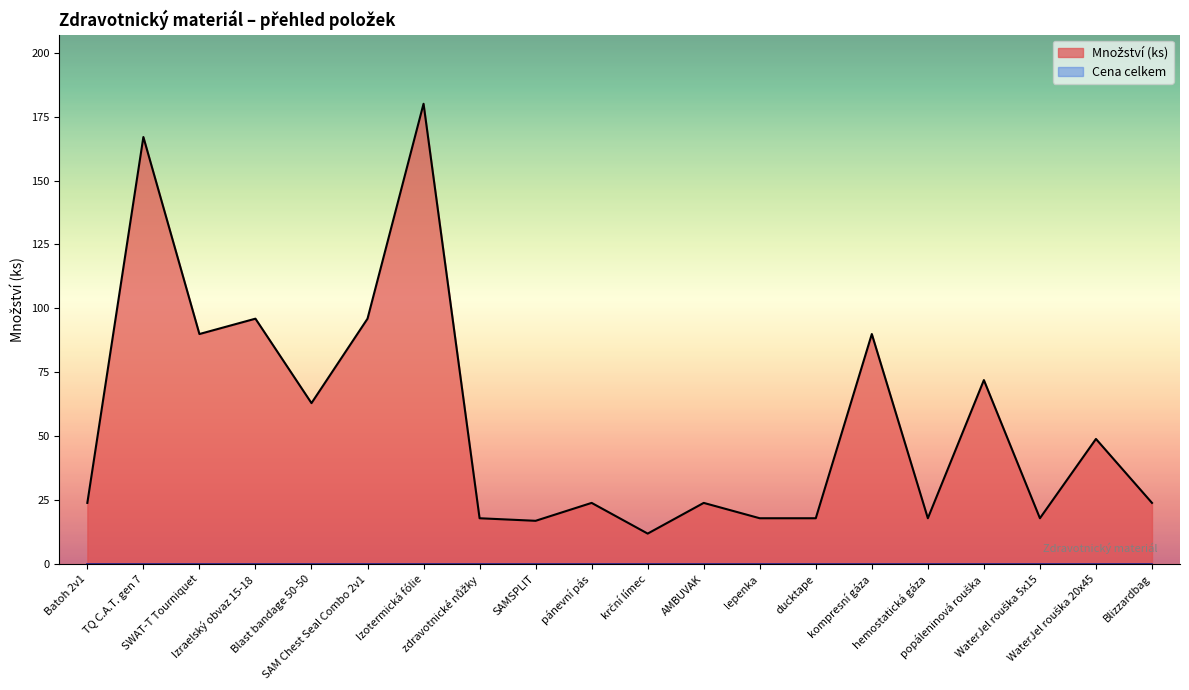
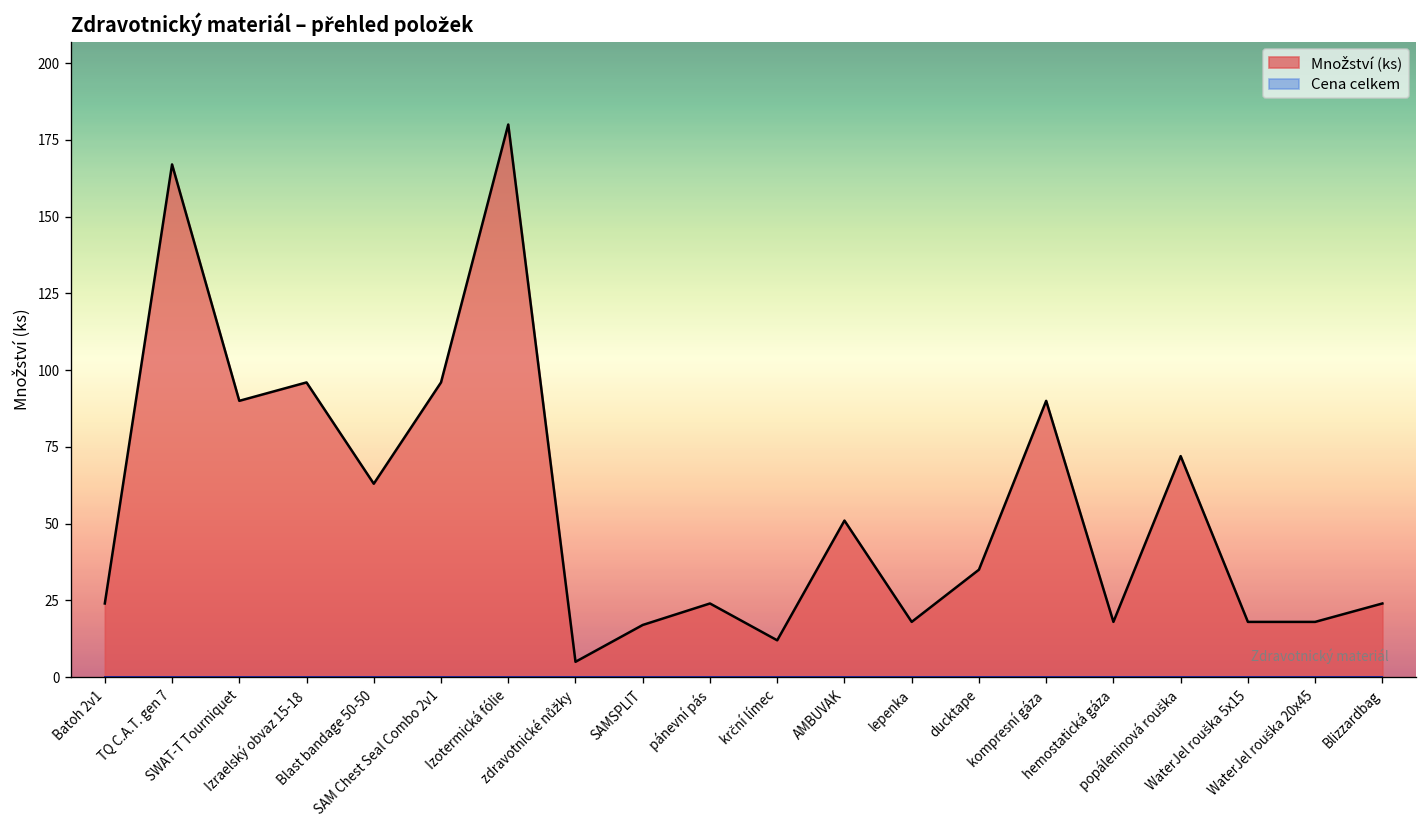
  {
    "Množství (ks)": {
      "Batoh 2v1": 24,
      "TQ C.A.T. gen 7": 167,
      "SWAT-T Tourniquet": 90,
      "Izraelský obvaz 15-18": 96,
      "Blast bandage 50-50": 63,
      "SAM Chest Seal Combo 2v1": 96,
      "Izotermická fólie": 180,
-     "zdravotnické nůžky": 18,
+     "zdravotnické nůžky": 5,
      "SAMSPLIT": 17,
      "pánevní pás": 24,
      "krční límec": 12,
-     "AMBUVAK": 24,
+     "AMBUVAK": 51,
      "lepenka": 18,
-     "ducktape": 18,
+     "ducktape": 35,
      "kompresní gáza": 90,
      "hemostatická gáza": 18,
      "popáleninová rouška": 72,
      "WaterJel rouška 5x15": 18,
-     "WaterJel rouška 20x45": 49,
+     "WaterJel rouška 20x45": 18,
      "Blizzardbag": 24
    },
    "Cena celkem": {
      "Batoh 2v1": 0,
      "TQ C.A.T. gen 7": 0,
      "SWAT-T Tourniquet": 0,
      "Izraelský obvaz 15-18": 0,
      "Blast bandage 50-50": 0,
      "SAM Chest Seal Combo 2v1": 0,
      "Izotermická fólie": 0,
      "zdravotnické nůžky": 0,
      "SAMSPLIT": 0,
      "pánevní pás": 0,
      "krční límec": 0,
      "AMBUVAK": 0,
      "lepenka": 0,
      "ducktape": 0,
      "kompresní gáza": 0,
      "hemostatická gáza": 0,
      "popáleninová rouška": 0,
      "WaterJel rouška 5x15": 0,
      "WaterJel rouška 20x45": 0,
      "Blizzardbag": 0
    }
  }
